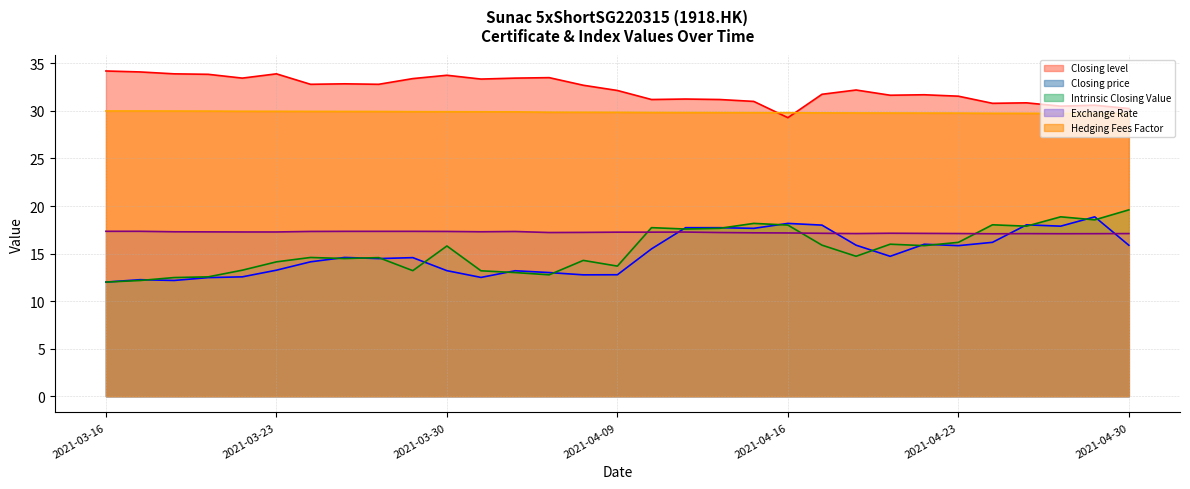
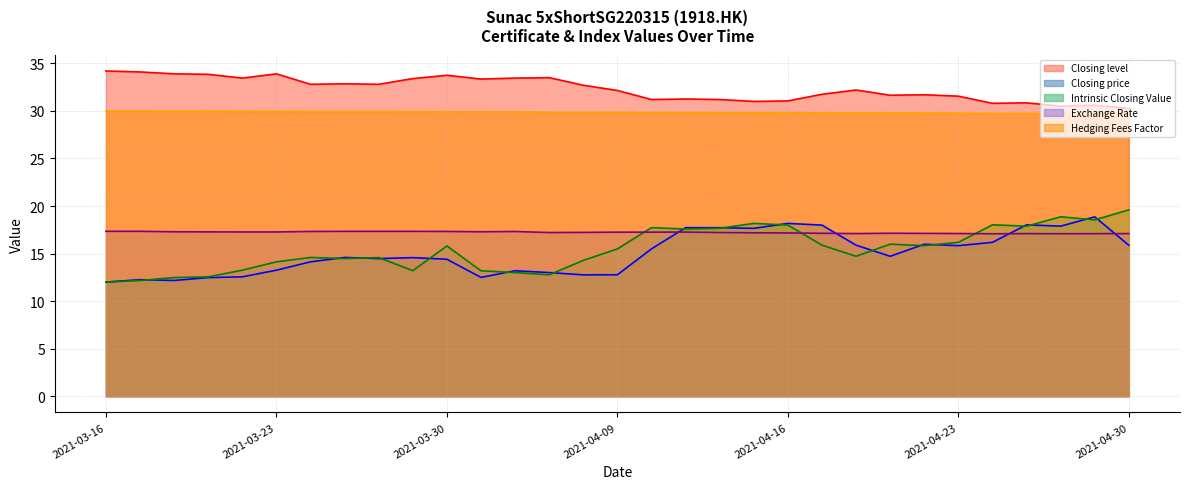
  {
    "Closing level": {
      "2021-03-16": 34,
      "2021-03-23": 34,
      "2021-03-30": 34,
      "2021-04-09": 32,
-     "2021-04-16": 29,
+     "2021-04-16": 31,
      "2021-04-23": 32
    },
    "Closing price": {
      "2021-03-23": 13,
-     "2021-03-30": 13,
+     "2021-03-30": 14,
      "2021-04-09": 13,
      "2021-04-23": 16,
      "2021-04-30": 16
    },
    "Intrinsic Closing Value": {
      "2021-03-23": 14,
      "2021-03-30": 16,
-     "2021-04-09": 14,
+     "2021-04-09": 15,
      "2021-04-23": 16,
      "2021-04-30": 20
    },
    "Exchange Rate": {
      "2021-03-16": 17,
      "2021-03-23": 17,
      "2021-03-30": 17,
      "2021-04-09": 17,
      "2021-04-16": 17,
      "2021-04-23": 17,
      "2021-04-30": 17
    },
    "Hedging Fees Factor": {
      "2021-03-16": 30,
      "2021-03-23": 30,
      "2021-03-30": 30,
      "2021-04-09": 30,
      "2021-04-16": 30,
      "2021-04-23": 30
    }
  }
